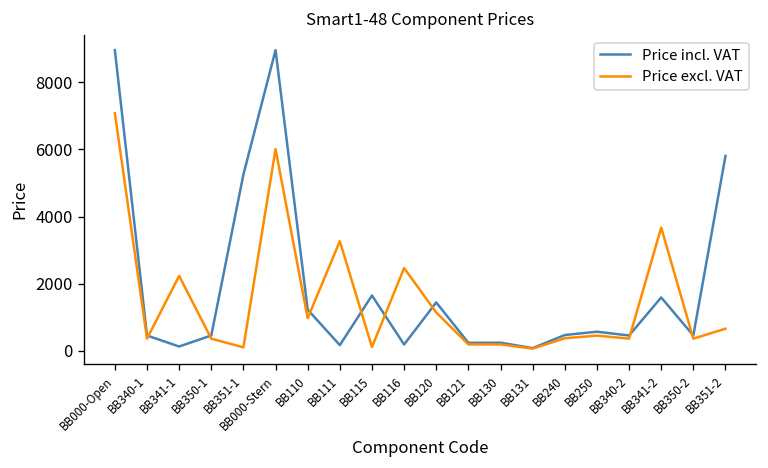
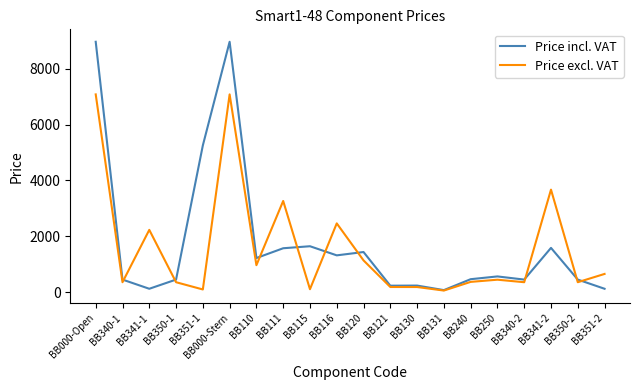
  {
    "Price incl. VAT": {
      "BB000-Open": 9000,
      "BB340-1": 500,
      "BB341-1": 100,
      "BB350-1": 500,
      "BB351-1": 5300,
      "BB000-Stern": 9000,
      "BB110": 1200,
-     "BB111": 200,
+     "BB111": 1600,
      "BB115": 1600,
-     "BB116": 200,
+     "BB116": 1300,
      "BB120": 1400,
      "BB240": 500,
      "BB250": 600,
      "BB340-2": 500,
      "BB341-2": 1600,
      "BB350-2": 500,
-     "BB351-2": 5800
+     "BB351-2": 100
    },
    "Price excl. VAT": {
      "BB000-Open": 7100,
      "BB340-1": 400,
      "BB341-1": 2200,
      "BB350-1": 400,
      "BB351-1": 100,
-     "BB000-Stern": 6000,
+     "BB000-Stern": 7100,
      "BB110": 1000,
      "BB111": 3300,
      "BB115": 100,
      "BB116": 2500,
      "BB120": 1100,
      "BB240": 400,
      "BB250": 500,
      "BB340-2": 400,
      "BB341-2": 3700,
      "BB350-2": 400,
      "BB351-2": 700
    }
  }
